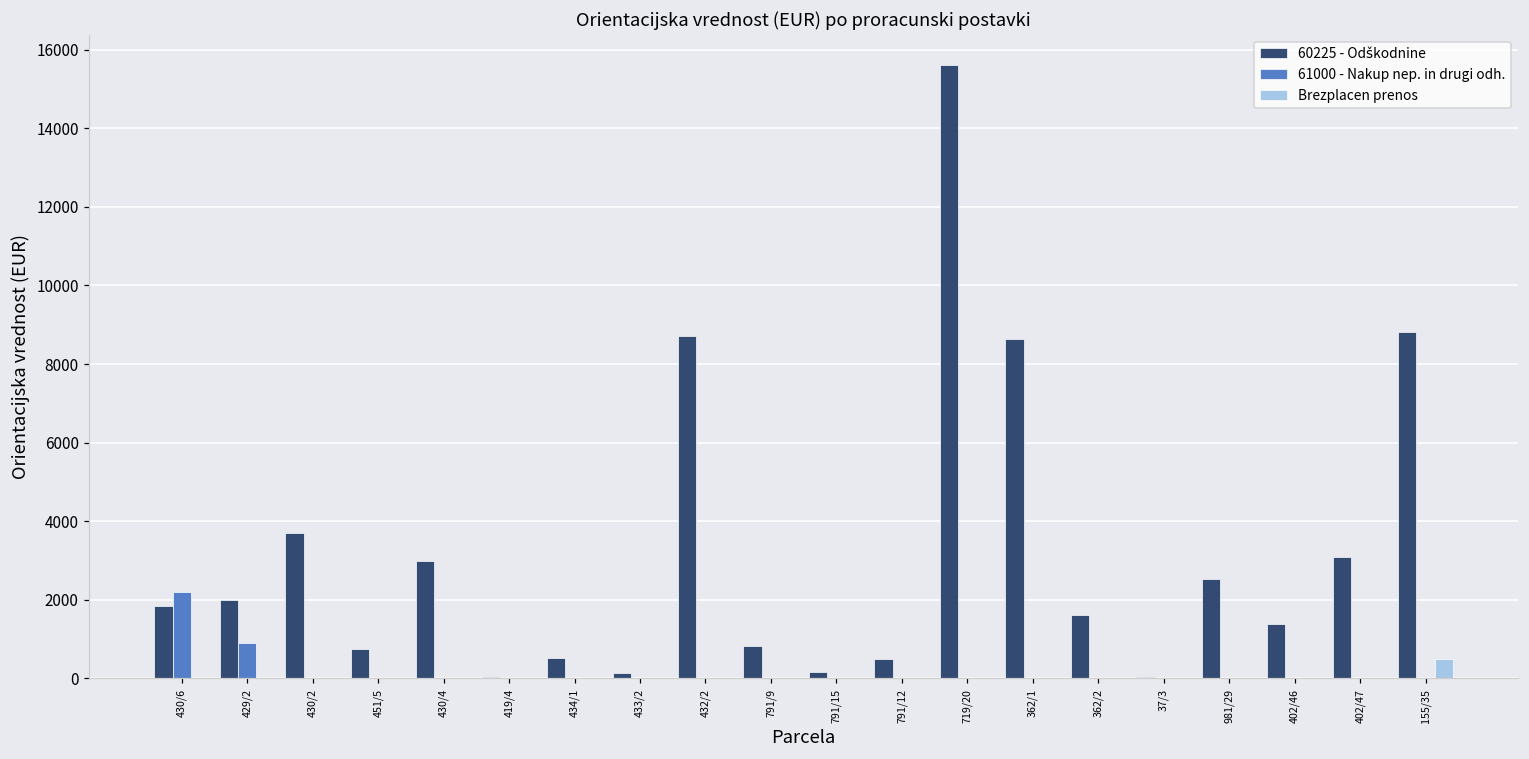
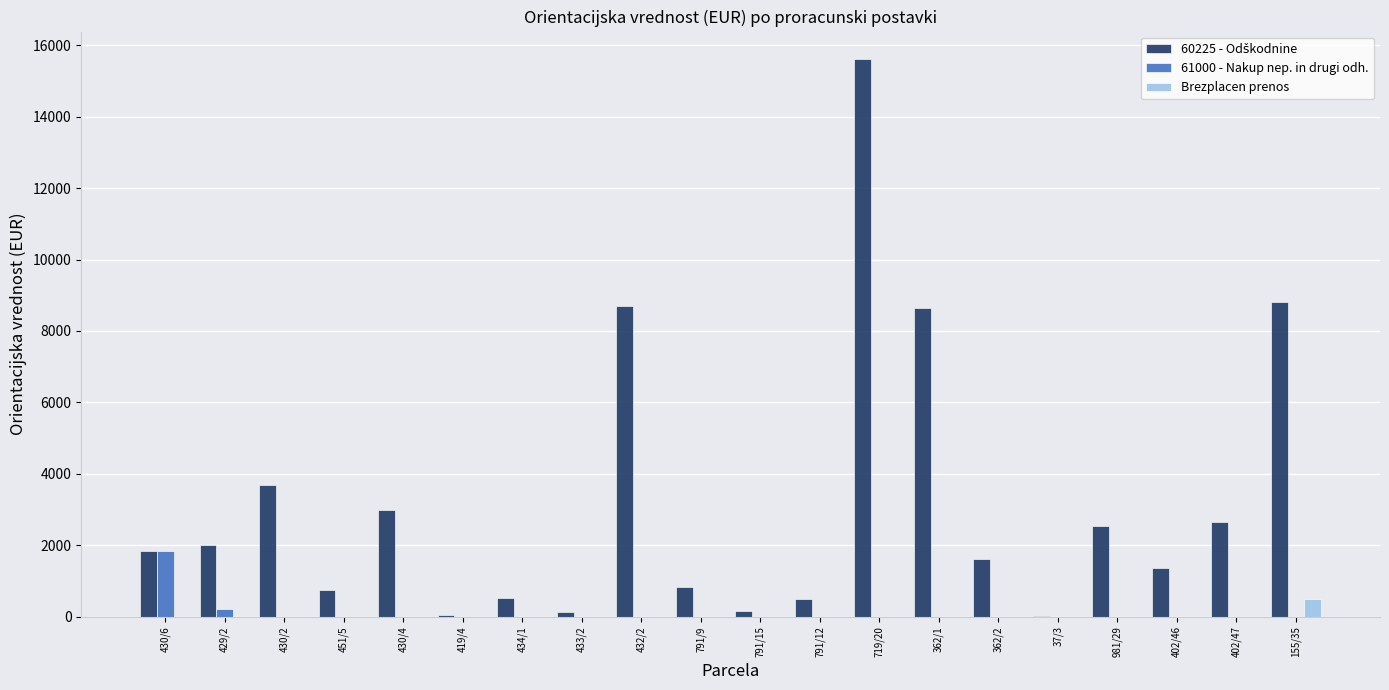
  {
    "60225 - Odškodnine": {
      "430/6": 1800,
      "429/2": 2000,
      "430/2": 3700,
      "451/5": 800,
      "430/4": 3000,
      "434/1": 500,
      "433/2": 100,
      "432/2": 8700,
      "791/9": 800,
      "791/15": 200,
      "791/12": 500,
      "719/20": 15600,
      "362/1": 8600,
      "362/2": 1600,
      "981/29": 2500,
      "402/46": 1400,
-     "402/47": 3100,
+     "402/47": 2600,
      "155/35": 8800
    },
    "61000 - Nakup nep. in drugi odh.": {
-     "430/6": 2200,
-     "429/2": 900,
+     "430/6": 1800,
+     "429/2": 200,
      "430/2": 0,
      "451/5": 0,
      "430/4": 0,
      "419/4": 0,
      "434/1": 0,
      "433/2": 0,
      "432/2": 0,
      "791/9": 0,
      "791/15": 0,
      "791/12": 0,
      "719/20": 0,
      "362/1": 0,
      "362/2": 0,
      "37/3": 0,
      "981/29": 0,
      "402/46": 0,
      "402/47": 0,
      "155/35": 0
    },
    "Brezplacen prenos": {
      "430/6": 0,
      "429/2": 0,
      "430/2": 0,
      "451/5": 0,
      "430/4": 0,
      "419/4": 0,
      "434/1": 0,
      "433/2": 0,
      "432/2": 0,
      "791/9": 0,
      "791/15": 0,
      "791/12": 0,
      "719/20": 0,
      "362/1": 0,
      "362/2": 0,
      "37/3": 0,
      "981/29": 0,
      "402/46": 0,
      "402/47": 0,
      "155/35": 500
    }
  }
